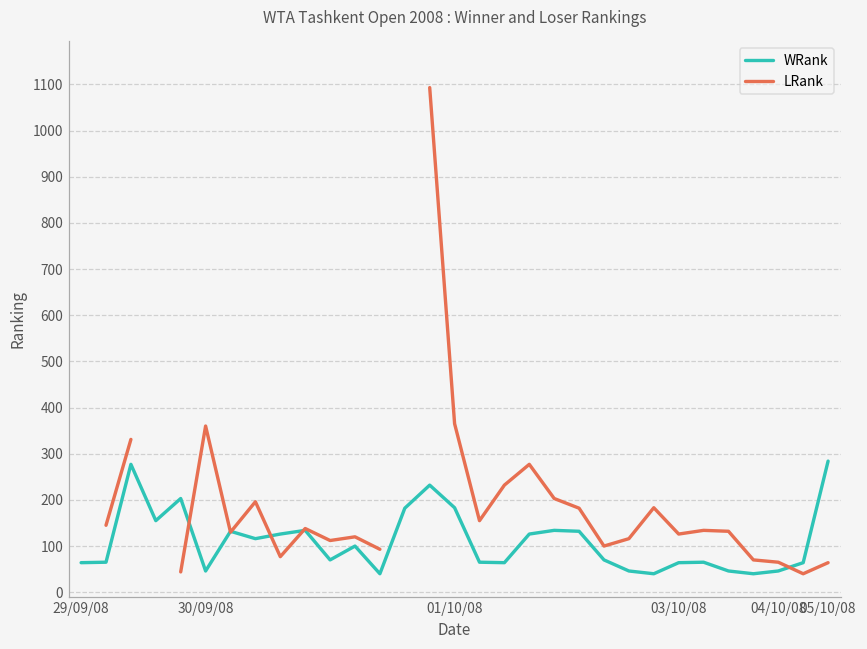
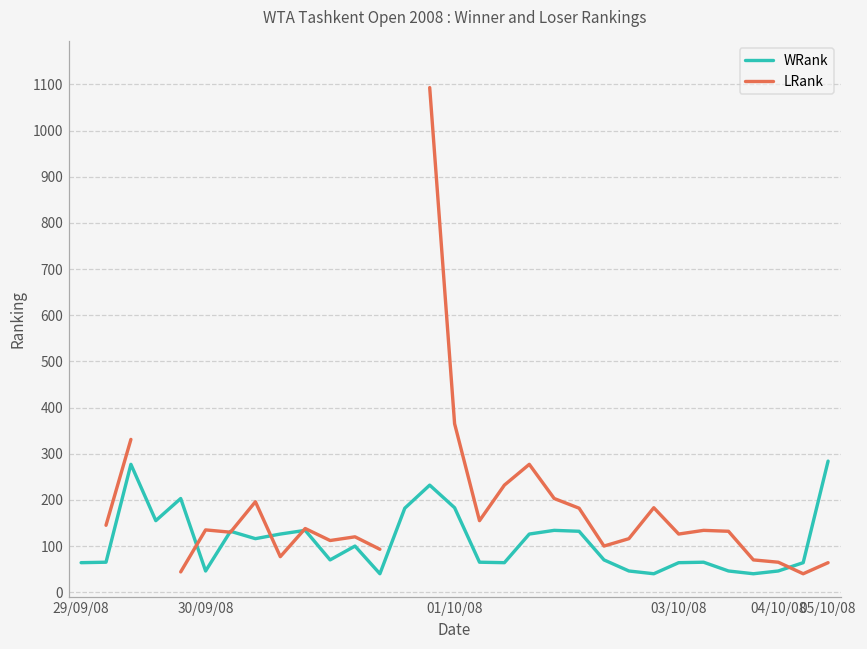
  {
    "WRank": {
      "05/10/08": 280
    },
    "LRank": {
-     "30/09/08": 360,
+     "30/09/08": 140,
      "01/10/08": 370,
      "03/10/08": 130,
      "04/10/08": 70,
      "05/10/08": 60
    }
  }
